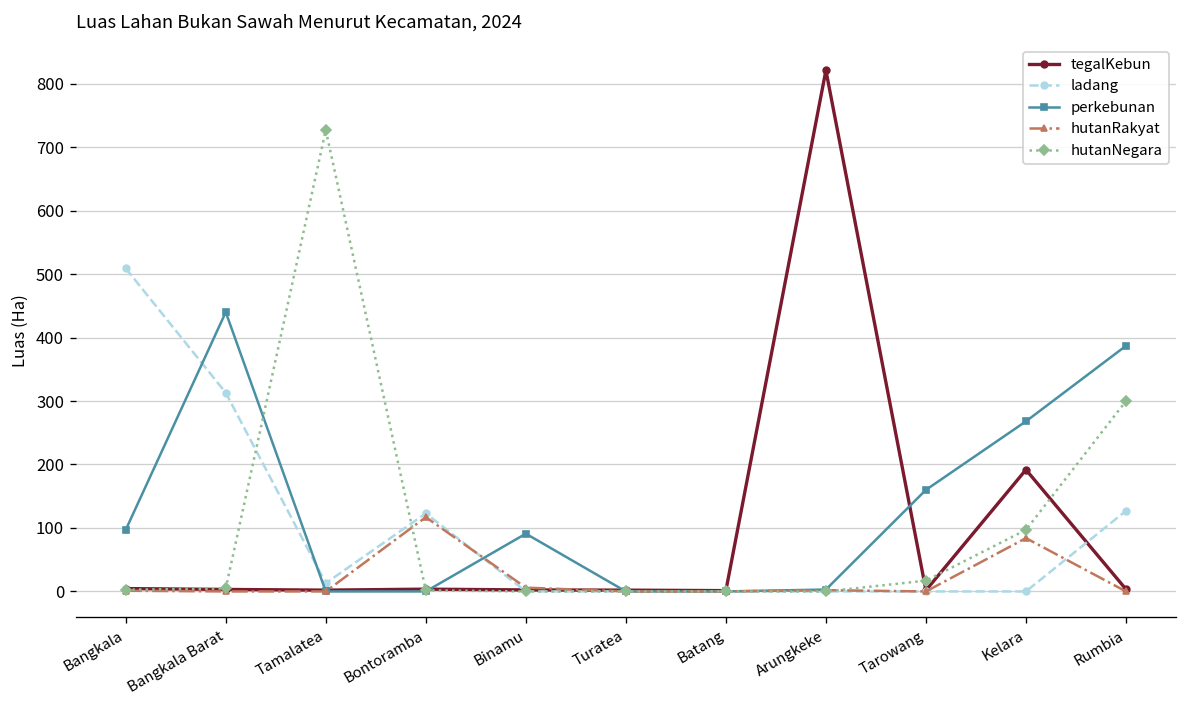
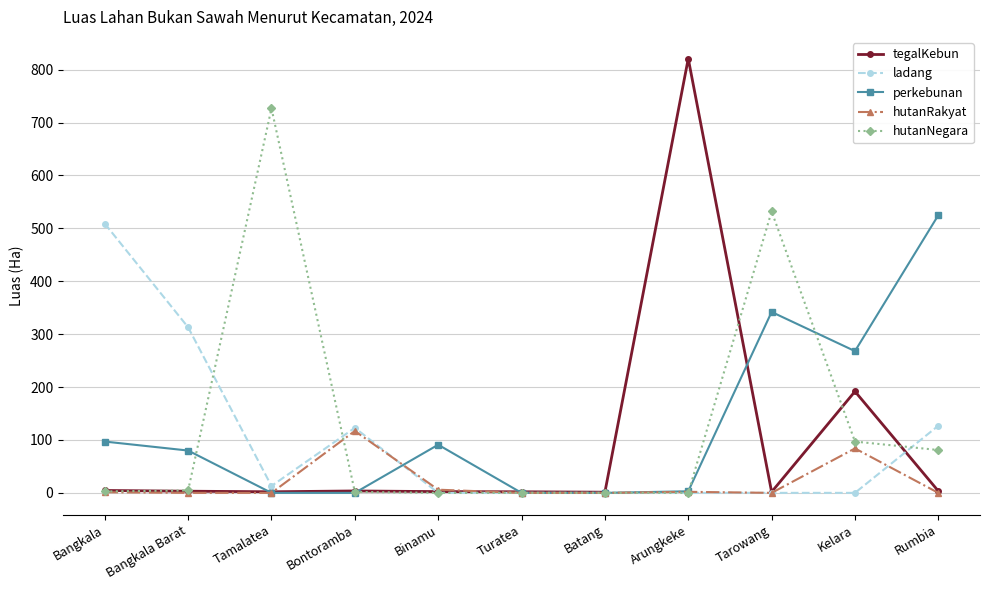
  {
    "tegalKebun": {
      "Arungkeke": 820,
      "Kelara": 190
    },
    "ladang": {
      "Bangkala": 510,
      "Bangkala Barat": 310,
      "Tamalatea": 10,
      "Bontoramba": 120,
      "Kelara": 0,
      "Rumbia": 130
    },
    "perkebunan": {
      "Bangkala": 100,
-     "Bangkala Barat": 440,
+     "Bangkala Barat": 80,
      "Binamu": 90,
-     "Tarowang": 160,
+     "Tarowang": 340,
      "Kelara": 270,
-     "Rumbia": 390
+     "Rumbia": 530
    },
    "hutanRakyat": {
      "Bontoramba": 120,
      "Kelara": 80
    },
    "hutanNegara": {
      "Tamalatea": 730,
-     "Tarowang": 20,
+     "Tarowang": 530,
      "Kelara": 100,
-     "Rumbia": 300
+     "Rumbia": 80
    }
  }
